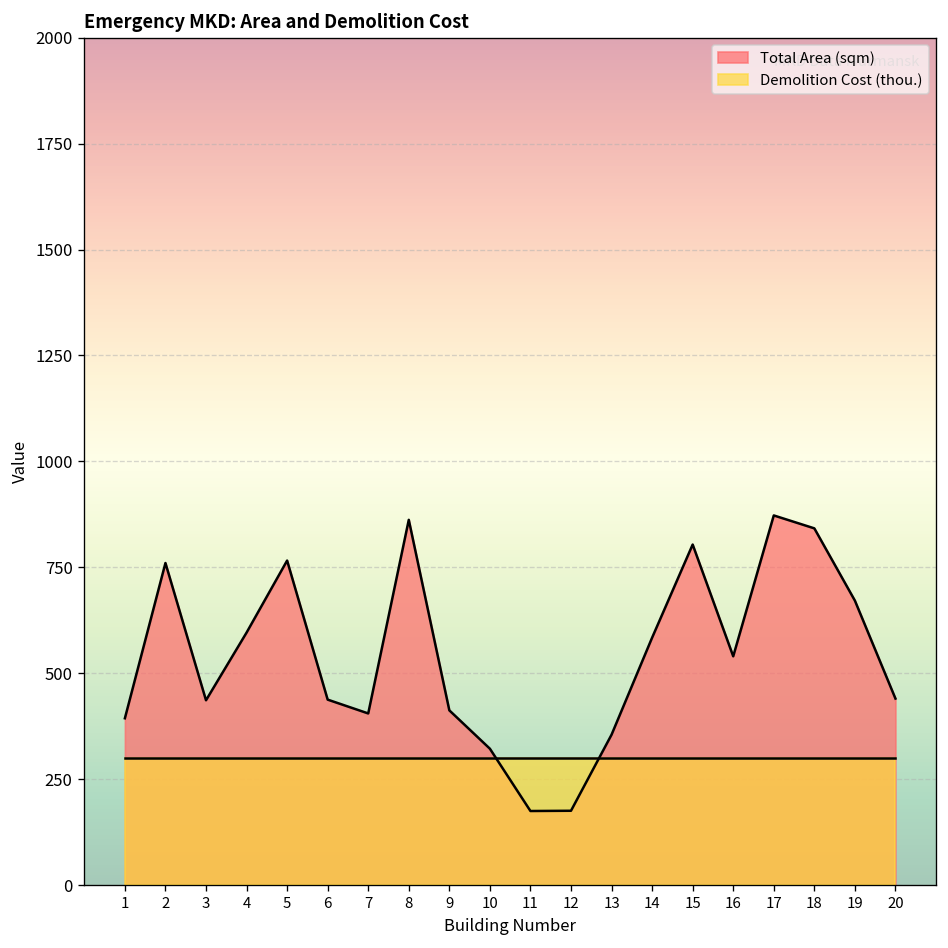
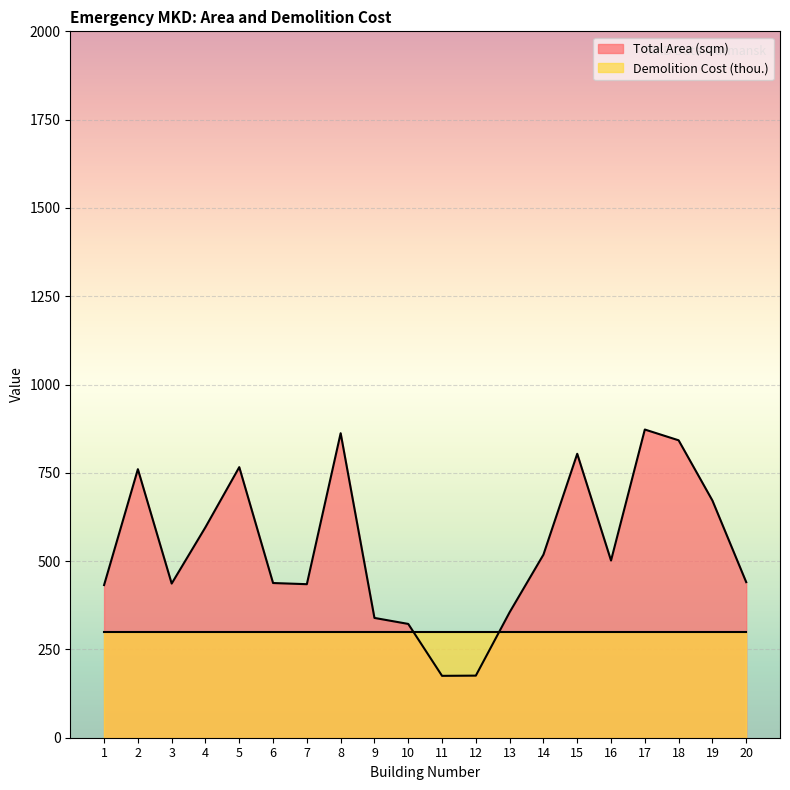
  {
    "Total Area (sqm)": {
-     "1": 390,
+     "1": 430,
      "2": 760,
      "3": 440,
      "4": 600,
      "5": 770,
      "6": 440,
-     "7": 410,
+     "7": 430,
      "8": 860,
-     "9": 410,
+     "9": 340,
      "10": 320,
      "11": 180,
      "12": 180,
      "13": 360,
-     "14": 580,
+     "14": 520,
      "15": 800,
-     "16": 540,
+     "16": 500,
      "17": 870,
      "18": 840,
      "19": 670,
      "20": 440
    },
    "Demolition Cost (thou.)": {
      "1": 300,
      "2": 300,
      "3": 300,
      "4": 300,
      "5": 300,
      "6": 300,
      "7": 300,
      "8": 300,
      "9": 300,
      "10": 300,
      "11": 300,
      "12": 300,
      "13": 300,
      "14": 300,
      "15": 300,
      "16": 300,
      "17": 300,
      "18": 300,
      "19": 300,
      "20": 300
    }
  }
